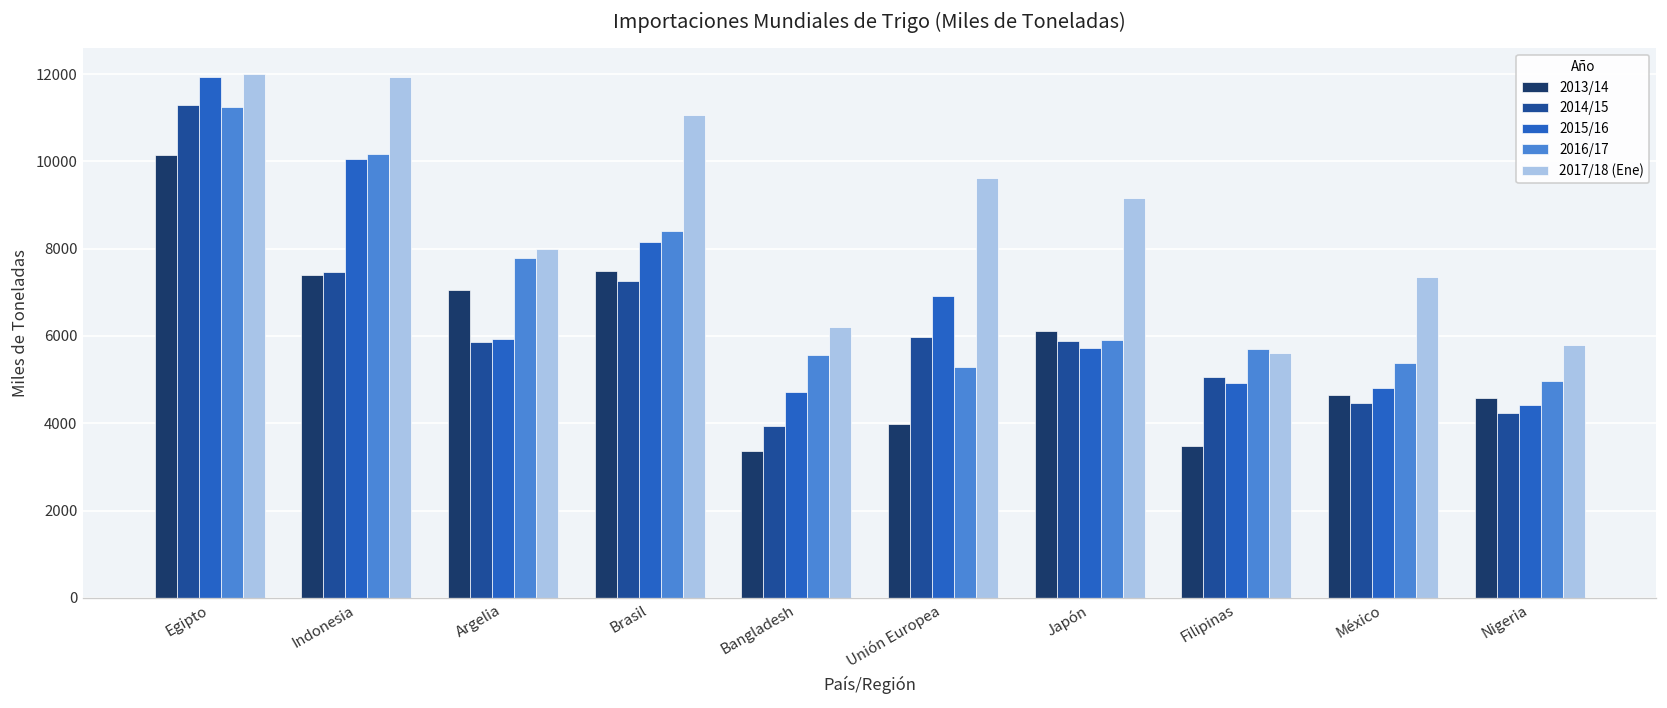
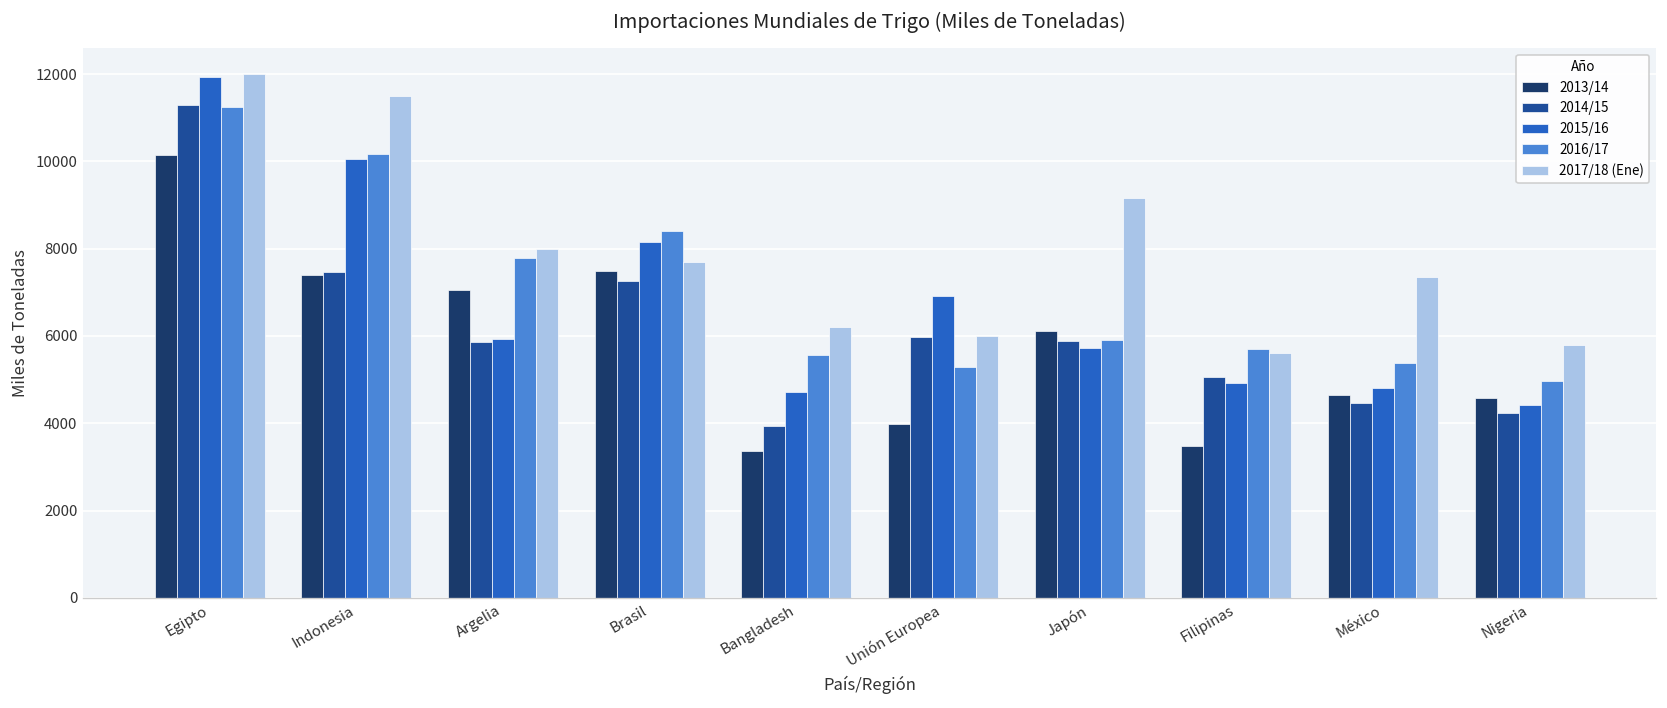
  {
    "2017/18 (Ene)": {
      "Egipto": 12000,
-     "Indonesia": 11900,
+     "Indonesia": 11500,
      "Argelia": 8000,
-     "Brasil": 11100,
+     "Brasil": 7700,
      "Bangladesh": 6200,
-     "Unión Europea": 9600,
+     "Unión Europea": 6000,
      "Japón": 9200,
      "Filipinas": 5600,
      "México": 7300,
      "Nigeria": 5800
    }
  }
